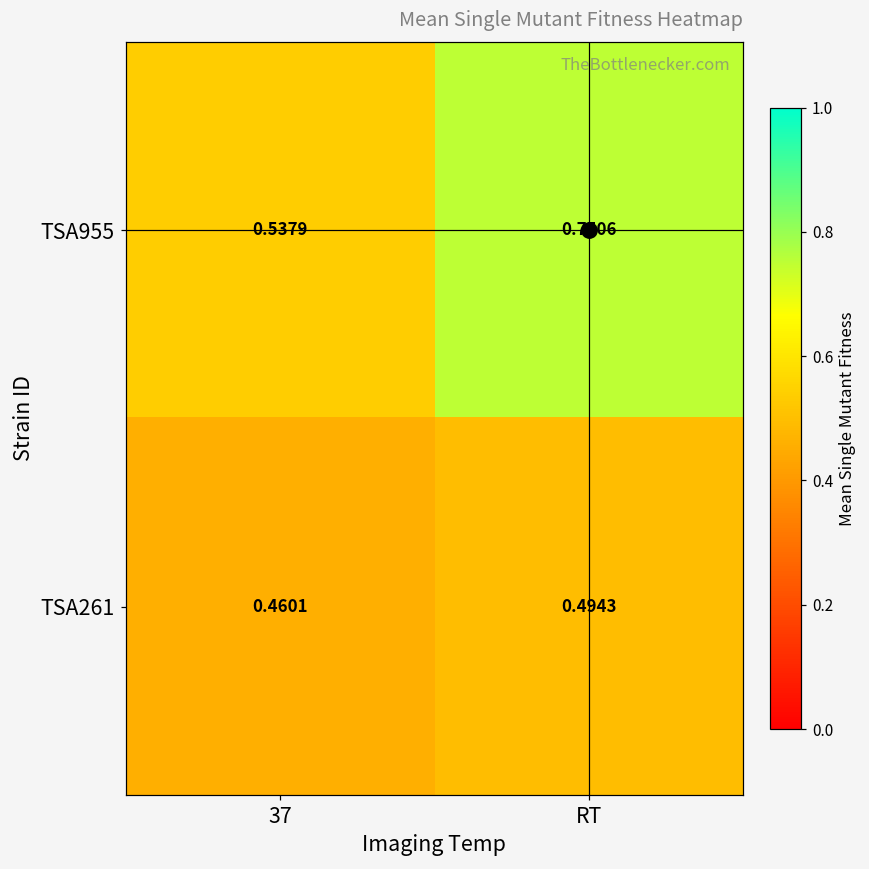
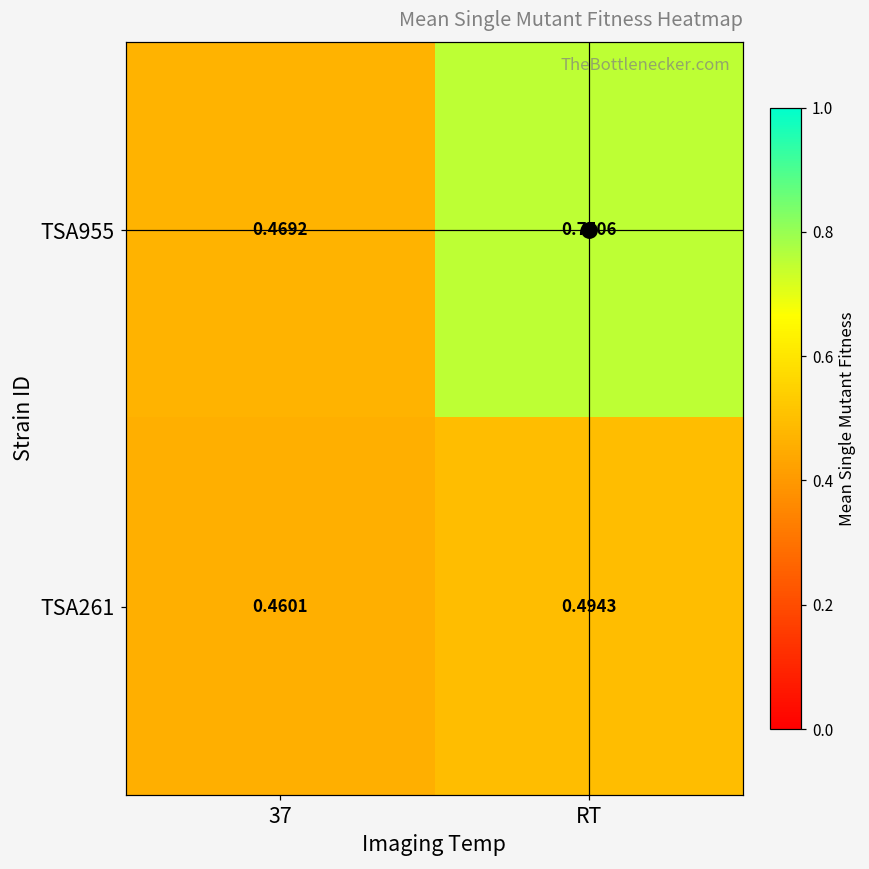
  {
    "TSA955": {
-     "37": 0.5379
+     "37": 0.4692
    },
    "TSA261": {
      "37": 0.4601,
      "RT": 0.4943
    }
  }
